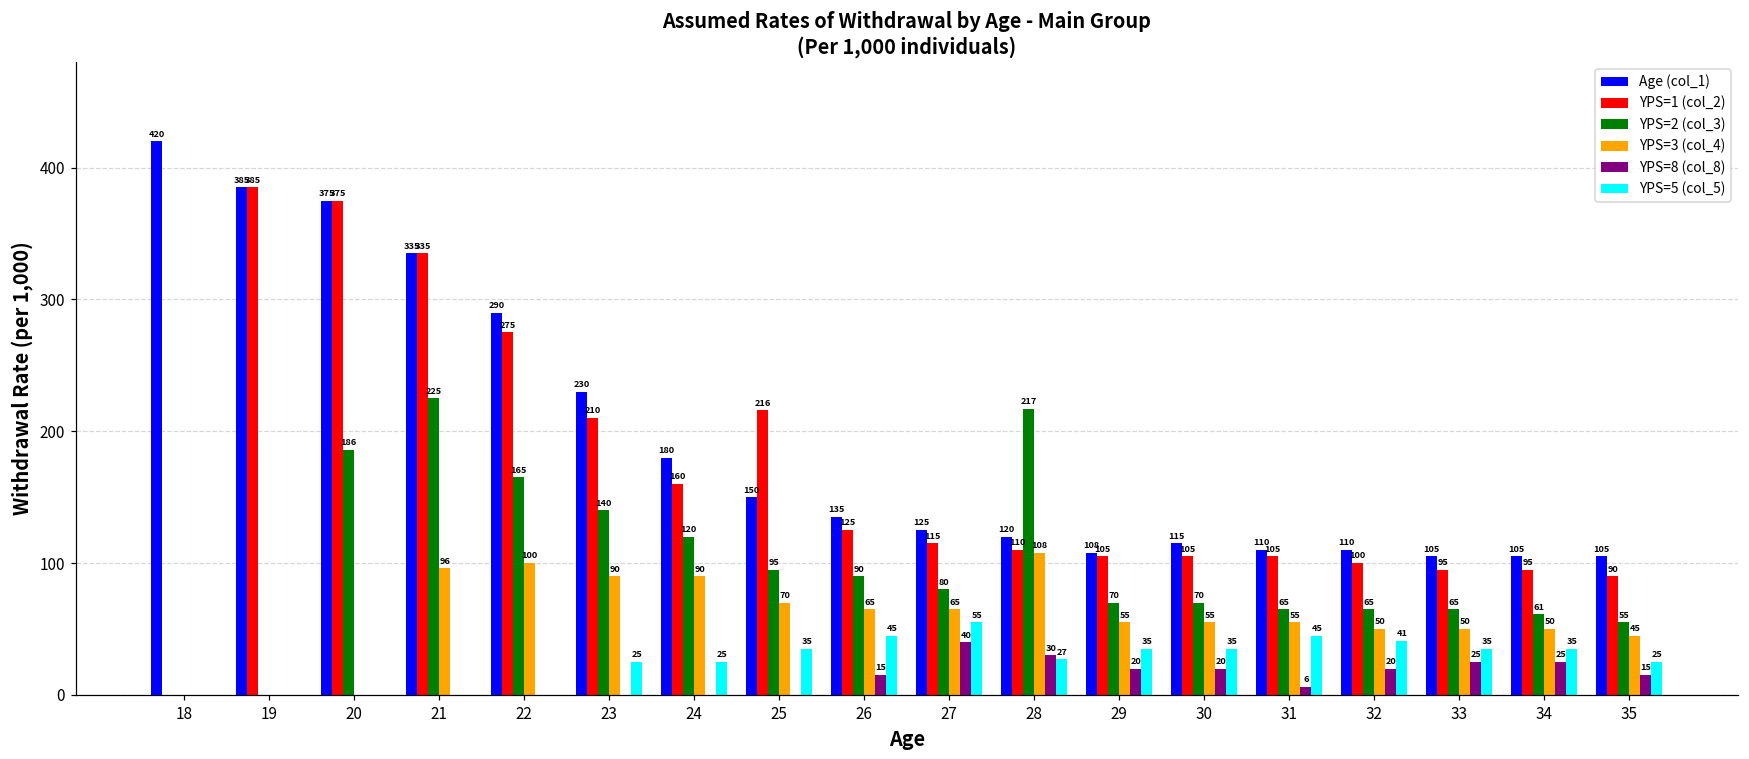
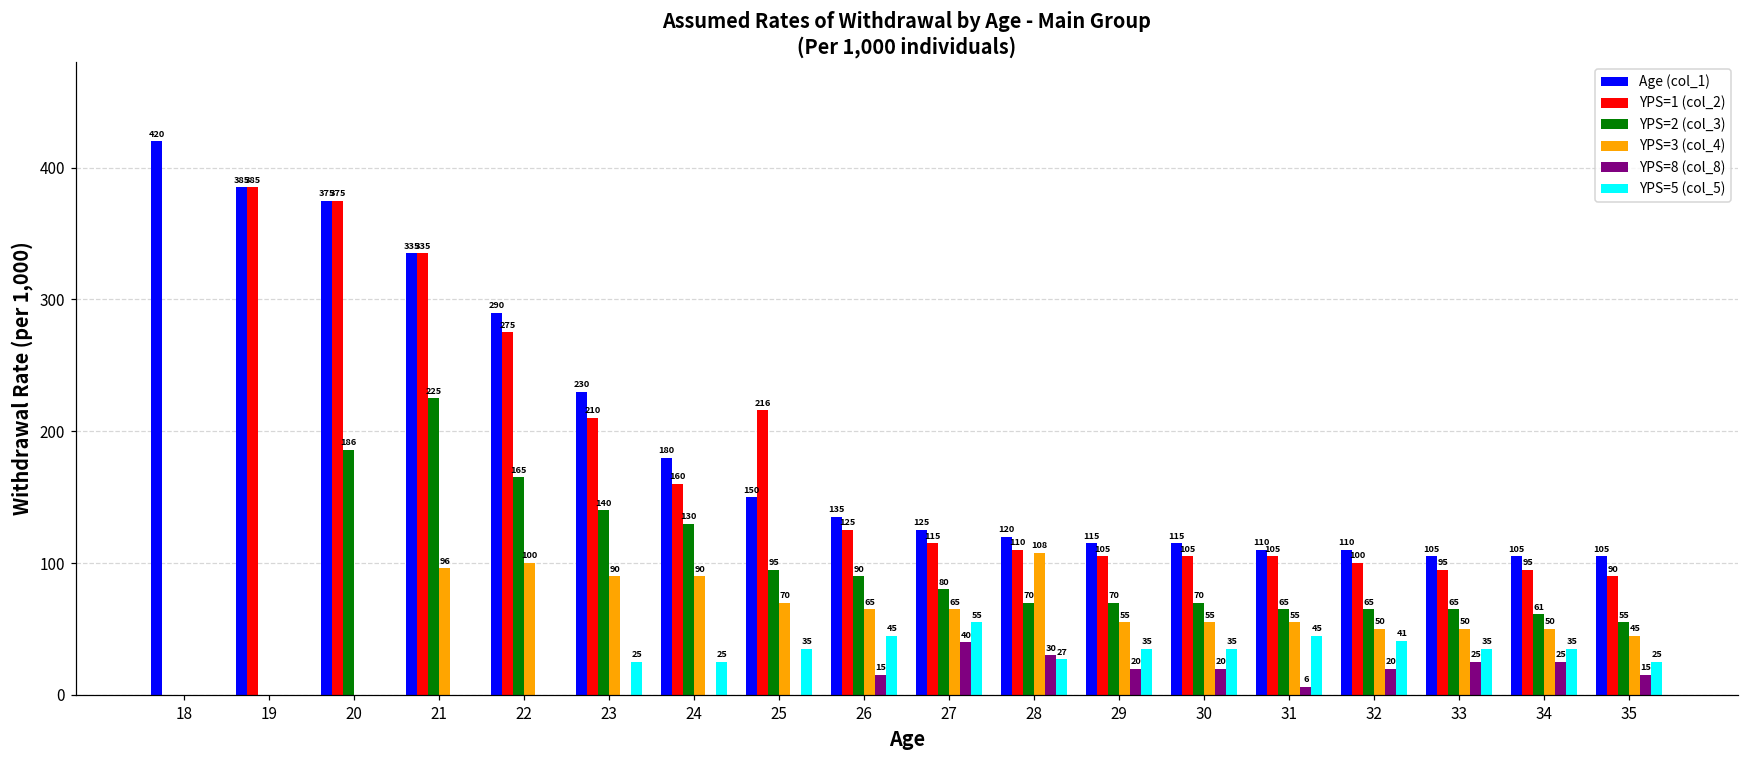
  {
    "Age (col_1)": {
      "18": 420,
      "22": 290,
      "23": 230,
      "24": 180,
      "25": 150,
      "26": 135,
      "27": 125,
      "28": 120,
-     "29": 108,
+     "29": 115,
      "30": 115,
      "31": 110,
      "32": 110,
      "33": 105,
      "34": 105,
      "35": 105
    },
    "YPS=1 (col_2)": {
      "22": 275,
      "23": 210,
      "24": 160,
      "25": 216,
      "26": 125,
      "27": 115,
      "28": 110,
      "30": 105,
      "31": 105,
      "32": 100,
      "33": 95,
      "34": 95,
      "35": 90
    },
    "YPS=2 (col_3)": {
      "20": 186,
      "21": 225,
      "22": 165,
      "23": 140,
-     "24": 120,
+     "24": 130,
      "25": 95,
      "26": 90,
      "27": 80,
-     "28": 217,
+     "28": 70,
      "29": 70,
      "30": 70,
      "31": 65,
      "32": 65,
      "33": 65,
      "34": 61,
      "35": 55
    },
    "YPS=3 (col_4)": {
      "21": 96,
      "22": 100,
      "23": 90,
      "24": 90,
      "25": 70,
      "26": 65,
      "27": 65,
      "28": 108,
      "29": 55,
      "30": 55,
      "31": 55,
      "32": 50,
      "33": 50,
      "34": 50,
      "35": 45
    },
    "YPS=8 (col_8)": {
      "26": 15,
      "27": 40,
      "28": 30,
      "29": 20,
      "30": 20,
      "31": 6,
      "32": 20,
      "33": 25,
      "34": 25,
      "35": 15
    },
    "YPS=5 (col_5)": {
      "23": 25,
      "24": 25,
      "25": 35,
      "26": 45,
      "27": 55,
      "28": 27,
      "29": 35,
      "30": 35,
      "31": 45,
      "32": 41,
      "33": 35,
      "34": 35,
      "35": 25
    }
  }
